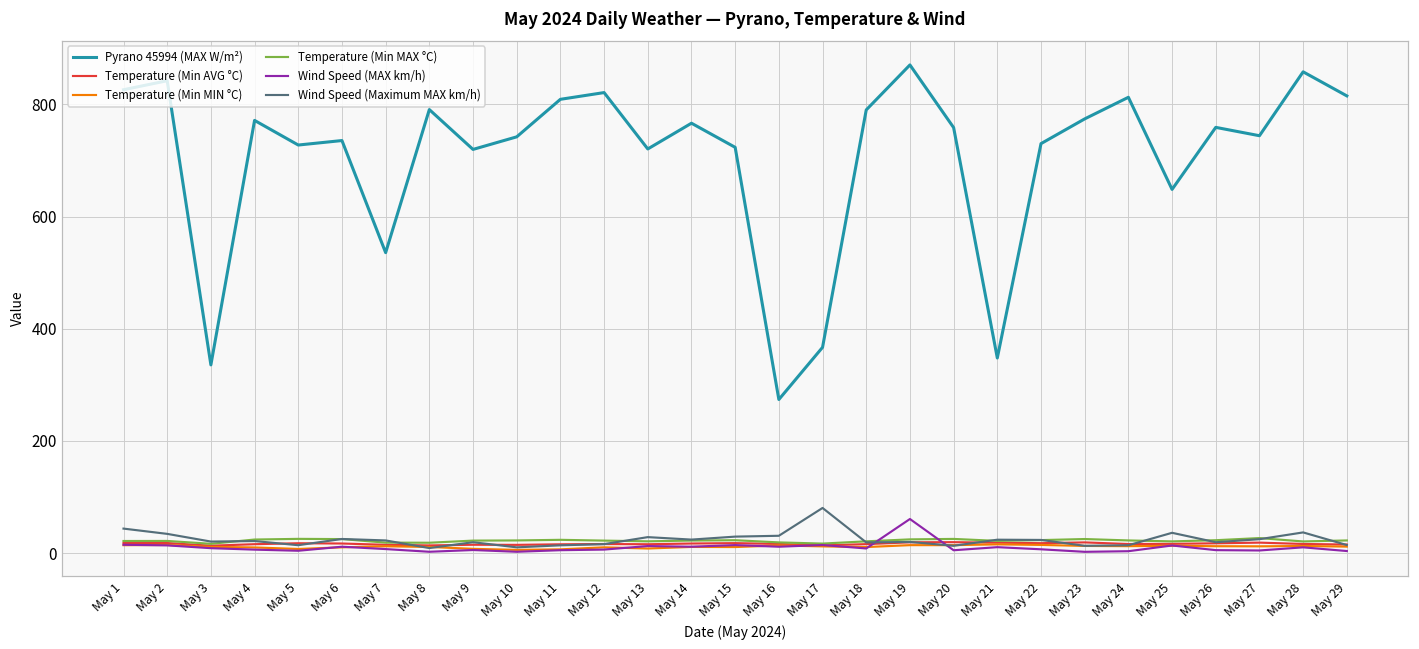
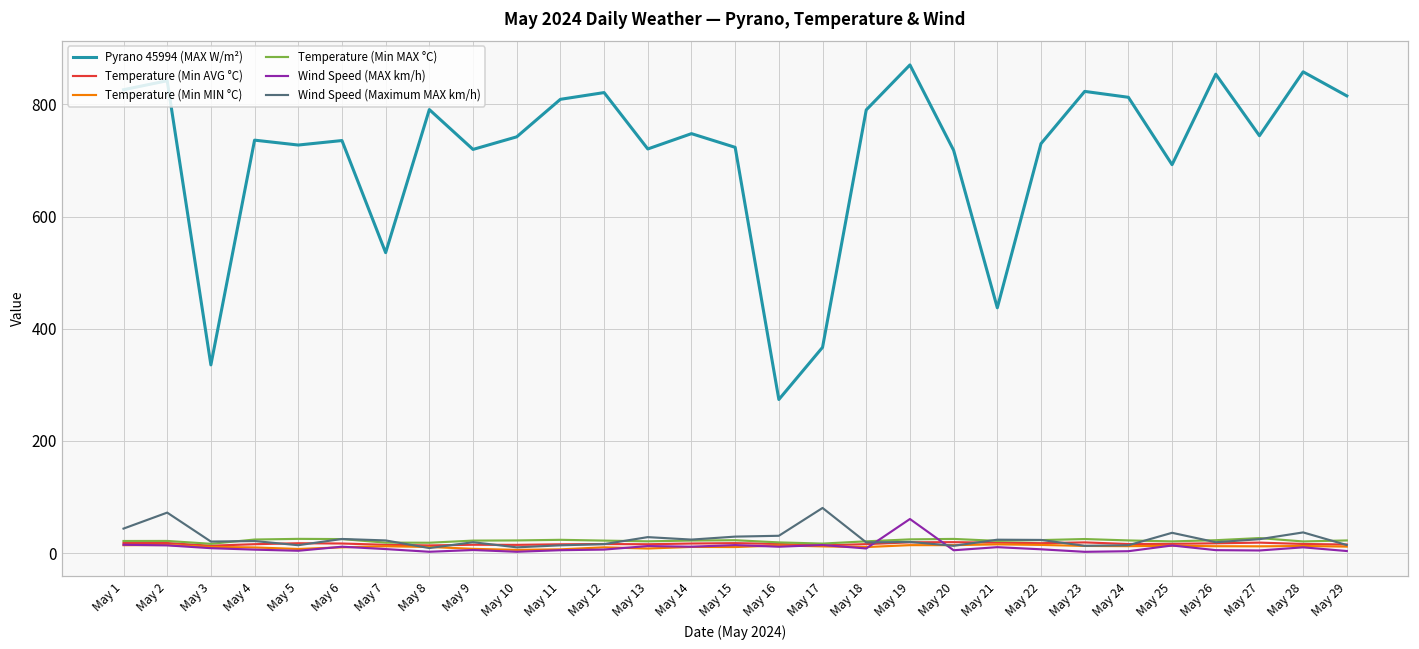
  {
    "Pyrano 45994 (MAX W/m²)": {
      "May 3": 340,
-     "May 4": 770,
+     "May 4": 740,
      "May 5": 730,
      "May 6": 740,
      "May 7": 540,
      "May 8": 790,
      "May 9": 720,
      "May 10": 740,
      "May 11": 810,
      "May 12": 820,
      "May 13": 720,
-     "May 14": 770,
+     "May 14": 750,
      "May 15": 720,
      "May 16": 270,
      "May 17": 370,
      "May 18": 790,
      "May 19": 870,
-     "May 20": 760,
-     "May 21": 350,
+     "May 20": 720,
+     "May 21": 440,
      "May 22": 730,
-     "May 23": 770,
+     "May 23": 820,
      "May 24": 810,
-     "May 25": 650,
-     "May 26": 760,
+     "May 25": 690,
+     "May 26": 850,
      "May 27": 740,
      "May 28": 860,
      "May 29": 820
    },
    "Temperature (Min AVG °C)": {
      "May 4": 20,
      "May 6": 20,
      "May 14": 20,
      "May 20": 20,
      "May 23": 20,
      "May 27": 20
    },
    "Temperature (Min MIN °C)": {
      "May 19": 10,
      "May 26": 10,
      "May 27": 10
    },
    "Temperature (Min MAX °C)": {
      "May 5": 30,
      "May 10": 20,
      "May 11": 20,
      "May 12": 20,
      "May 13": 20,
      "May 15": 20,
      "May 20": 30,
      "May 23": 30,
      "May 24": 20,
      "May 29": 20
    },
    "Wind Speed (MAX km/h)": {
      "May 7": 10,
      "May 8": 0,
      "May 19": 60,
      "May 20": 10,
      "May 22": 10,
      "May 23": 0,
      "May 24": 0,
      "May 26": 10,
      "May 27": 0,
      "May 29": 0
    },
    "Wind Speed (Maximum MAX km/h)": {
      "May 1": 40,
-     "May 2": 30,
+     "May 2": 70,
      "May 13": 30,
      "May 15": 30,
      "May 16": 30,
      "May 17": 80,
      "May 25": 40,
      "May 28": 40
    }
  }
